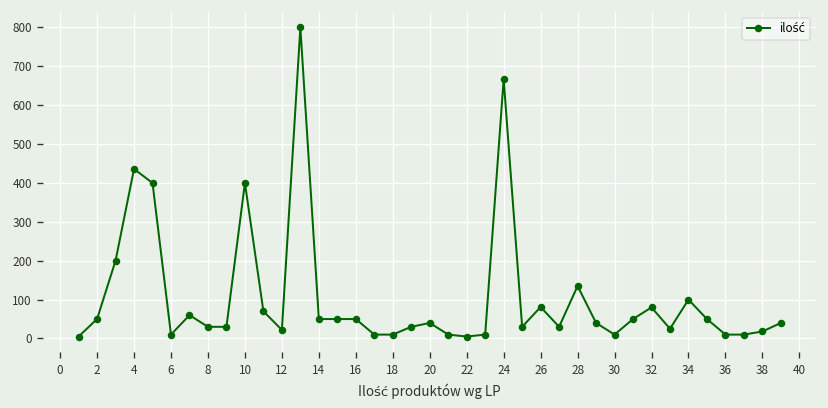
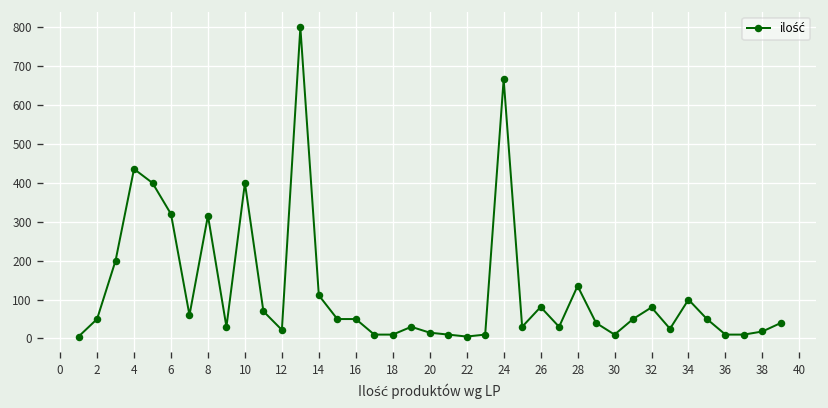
  {
    "2": 50,
    "4": 440,
-   "6": 10,
-   "8": 30,
+   "6": 320,
+   "8": 320,
    "10": 400,
    "12": 20,
-   "14": 50,
+   "14": 110,
    "16": 50,
    "18": 10,
-   "20": 40,
+   "20": 20,
    "22": 10,
    "24": 670,
    "26": 80,
    "28": 140,
    "30": 10,
    "32": 80,
    "34": 100,
    "36": 10,
    "38": 20
  }
